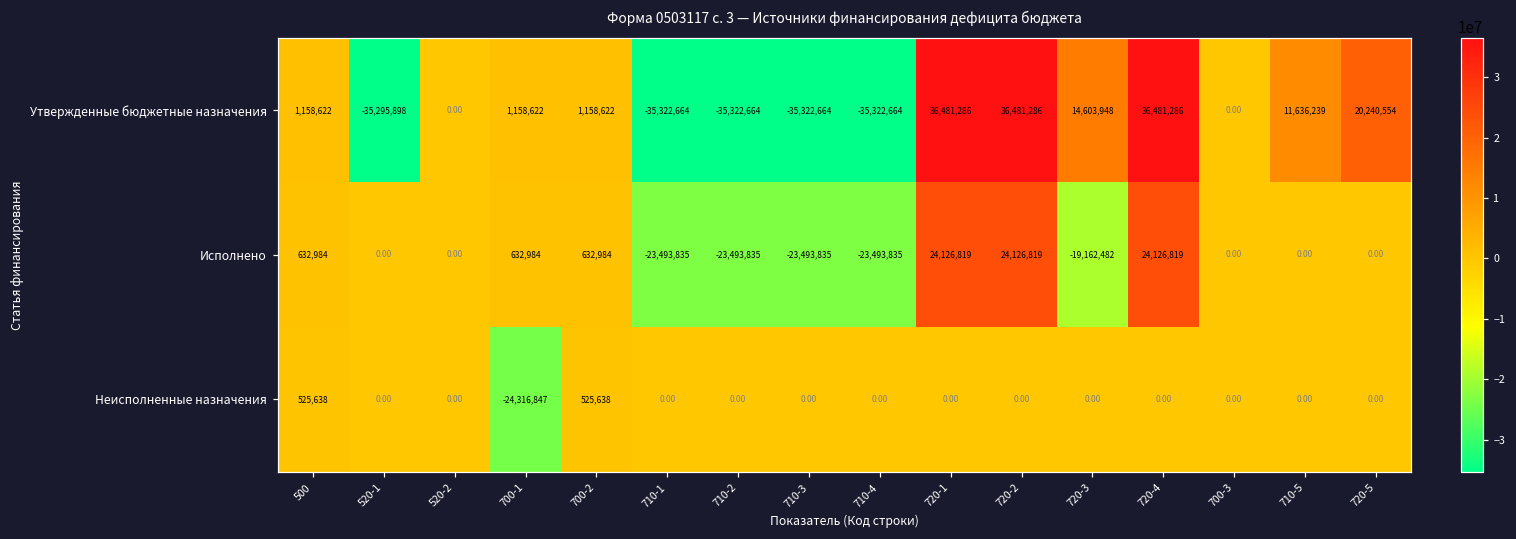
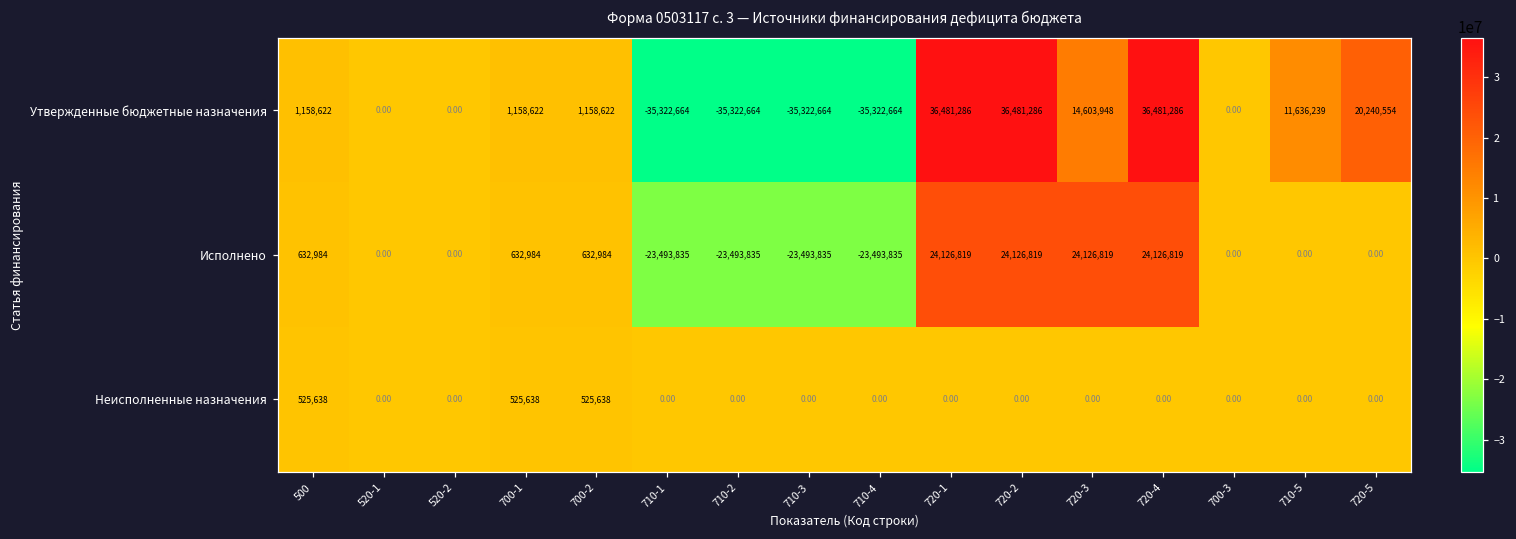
  {
    "Утвержденные бюджетные назначения": {
      "500": "1,158,622",
-     "520-1": "-35,295,898",
+     "520-1": "0.00",
      "520-2": "0.00",
      "700-1": "1,158,622",
      "700-2": "1,158,622",
      "710-1": "-35,322,664",
      "710-2": "-35,322,664",
      "710-3": "-35,322,664",
      "710-4": "-35,322,664",
      "720-1": "36,481,286",
      "720-2": "36,481,286",
      "720-3": "14,603,948",
      "720-4": "36,481,286",
      "700-3": "0.00",
      "710-5": "11,636,239",
      "720-5": "20,240,554"
    },
    "Исполнено": {
      "500": "632,984",
      "520-1": "0.00",
      "520-2": "0.00",
      "700-1": "632,984",
      "700-2": "632,984",
      "710-1": "-23,493,835",
      "710-2": "-23,493,835",
      "710-3": "-23,493,835",
      "710-4": "-23,493,835",
      "720-1": "24,126,819",
      "720-2": "24,126,819",
-     "720-3": "-19,162,482",
+     "720-3": "24,126,819",
      "720-4": "24,126,819",
      "700-3": "0.00",
      "710-5": "0.00",
      "720-5": "0.00"
    },
    "Неисполненные назначения": {
      "500": "525,638",
      "520-1": "0.00",
      "520-2": "0.00",
-     "700-1": "-24,316,847",
+     "700-1": "525,638",
      "700-2": "525,638",
      "710-1": "0.00",
      "710-2": "0.00",
      "710-3": "0.00",
      "710-4": "0.00",
      "720-1": "0.00",
      "720-2": "0.00",
      "720-3": "0.00",
      "720-4": "0.00",
      "700-3": "0.00",
      "710-5": "0.00",
      "720-5": "0.00"
    }
  }
